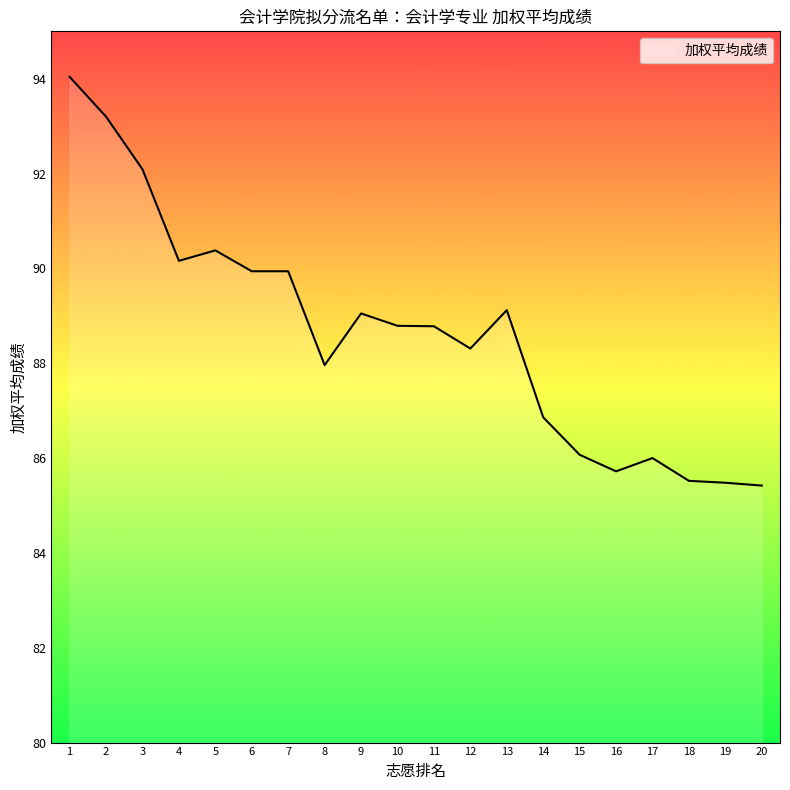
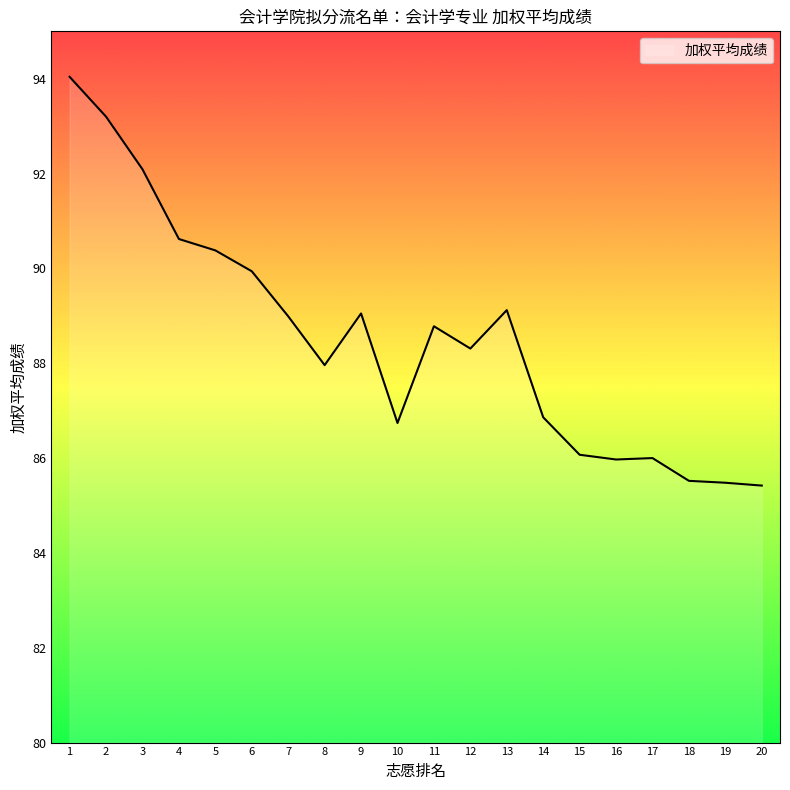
  {
    "1": 94.0,
    "2": 93.2,
    "3": 92.1,
-   "4": 90.2,
+   "4": 90.6,
    "5": 90.4,
    "6": 89.9,
-   "7": 89.9,
+   "7": 89.0,
    "8": 88.0,
    "9": 89.1,
-   "10": 88.8,
+   "10": 86.7,
    "11": 88.8,
    "12": 88.3,
    "13": 89.1,
    "14": 86.9,
    "15": 86.1,
-   "16": 85.7,
+   "16": 86.0,
    "17": 86.0,
    "18": 85.5,
    "19": 85.5,
    "20": 85.4
  }
